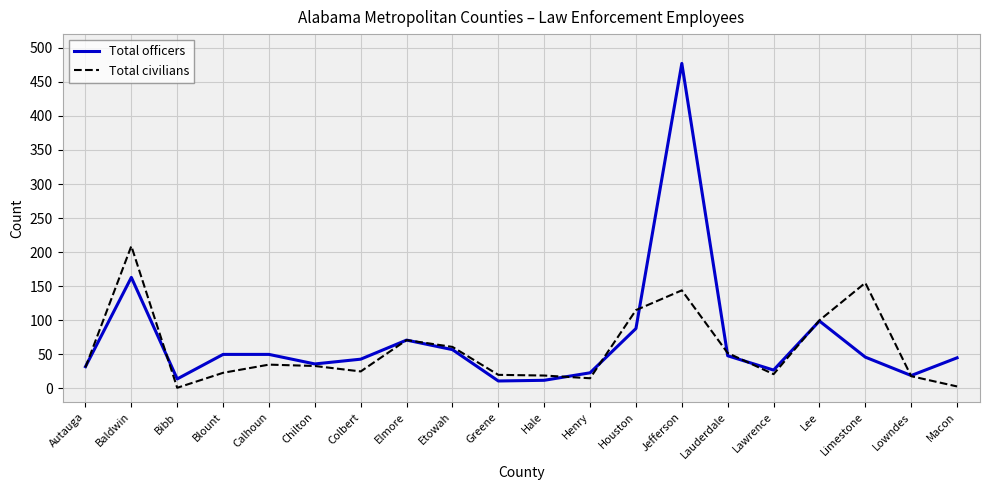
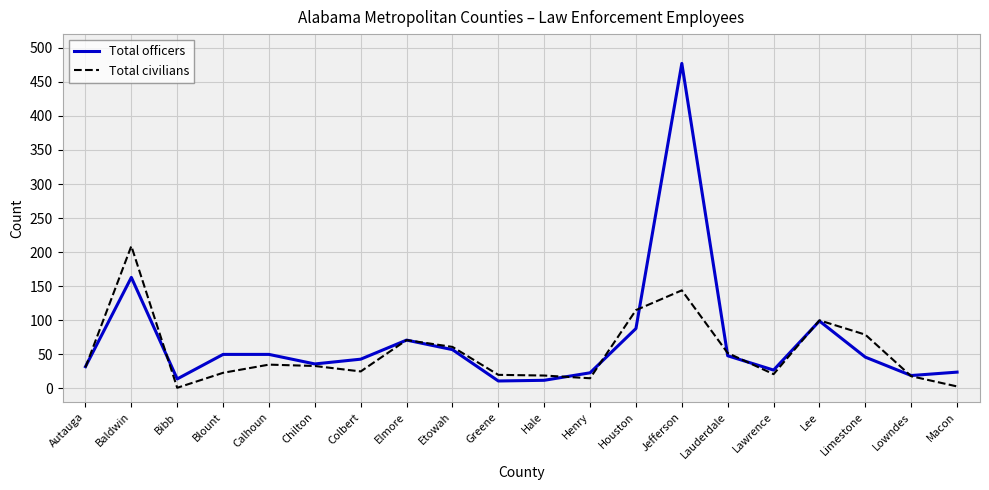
  {
    "Total officers": {
      "Baldwin": 160,
      "Bibb": 10,
      "Blount": 50,
      "Calhoun": 50,
      "Colbert": 40,
      "Etowah": 60,
      "Greene": 10,
      "Hale": 10,
      "Henry": 20,
      "Houston": 90,
      "Jefferson": 480,
      "Lauderdale": 50,
      "Lawrence": 30,
      "Limestone": 50,
-     "Macon": 50
+     "Macon": 20
    },
    "Total civilians": {
      "Baldwin": 210,
      "Bibb": 0,
      "Blount": 20,
      "Calhoun": 40,
      "Colbert": 30,
      "Etowah": 60,
      "Greene": 20,
      "Hale": 20,
      "Henry": 20,
      "Houston": 120,
      "Jefferson": 140,
      "Lauderdale": 50,
      "Lawrence": 20,
-     "Limestone": 160,
+     "Limestone": 80,
      "Macon": 0
    }
  }
